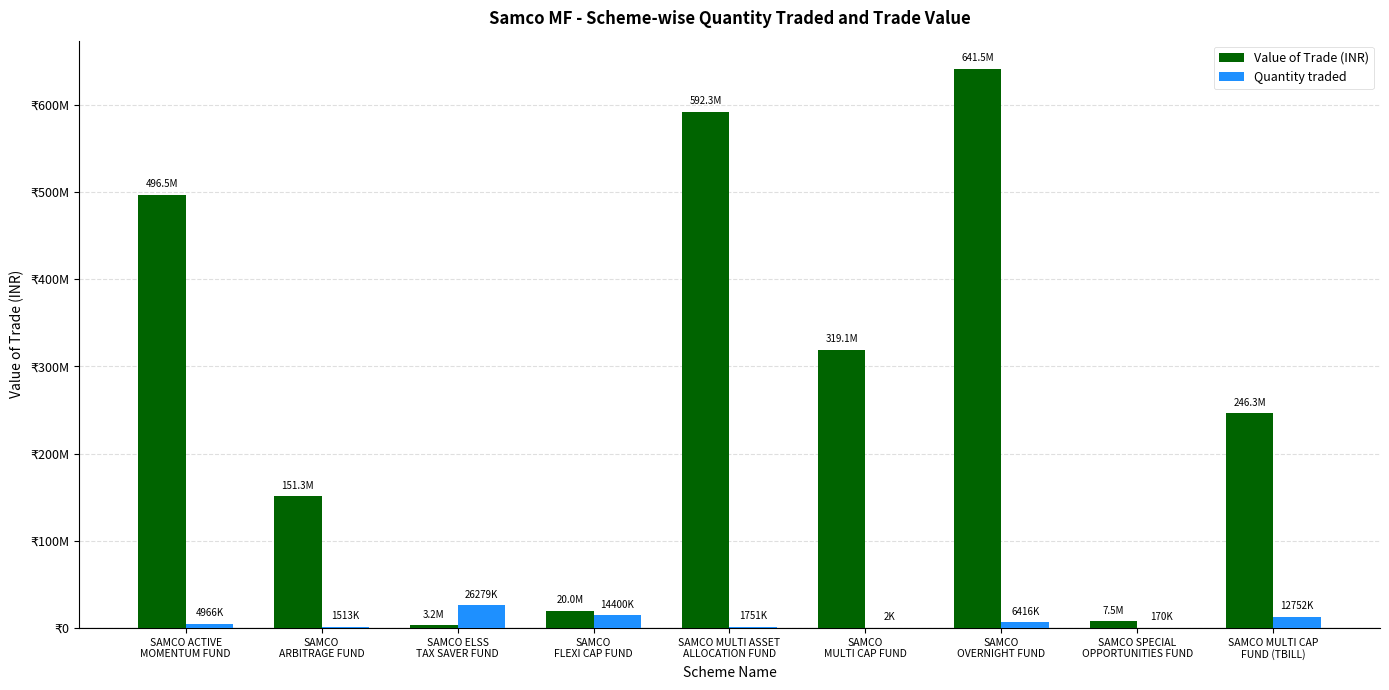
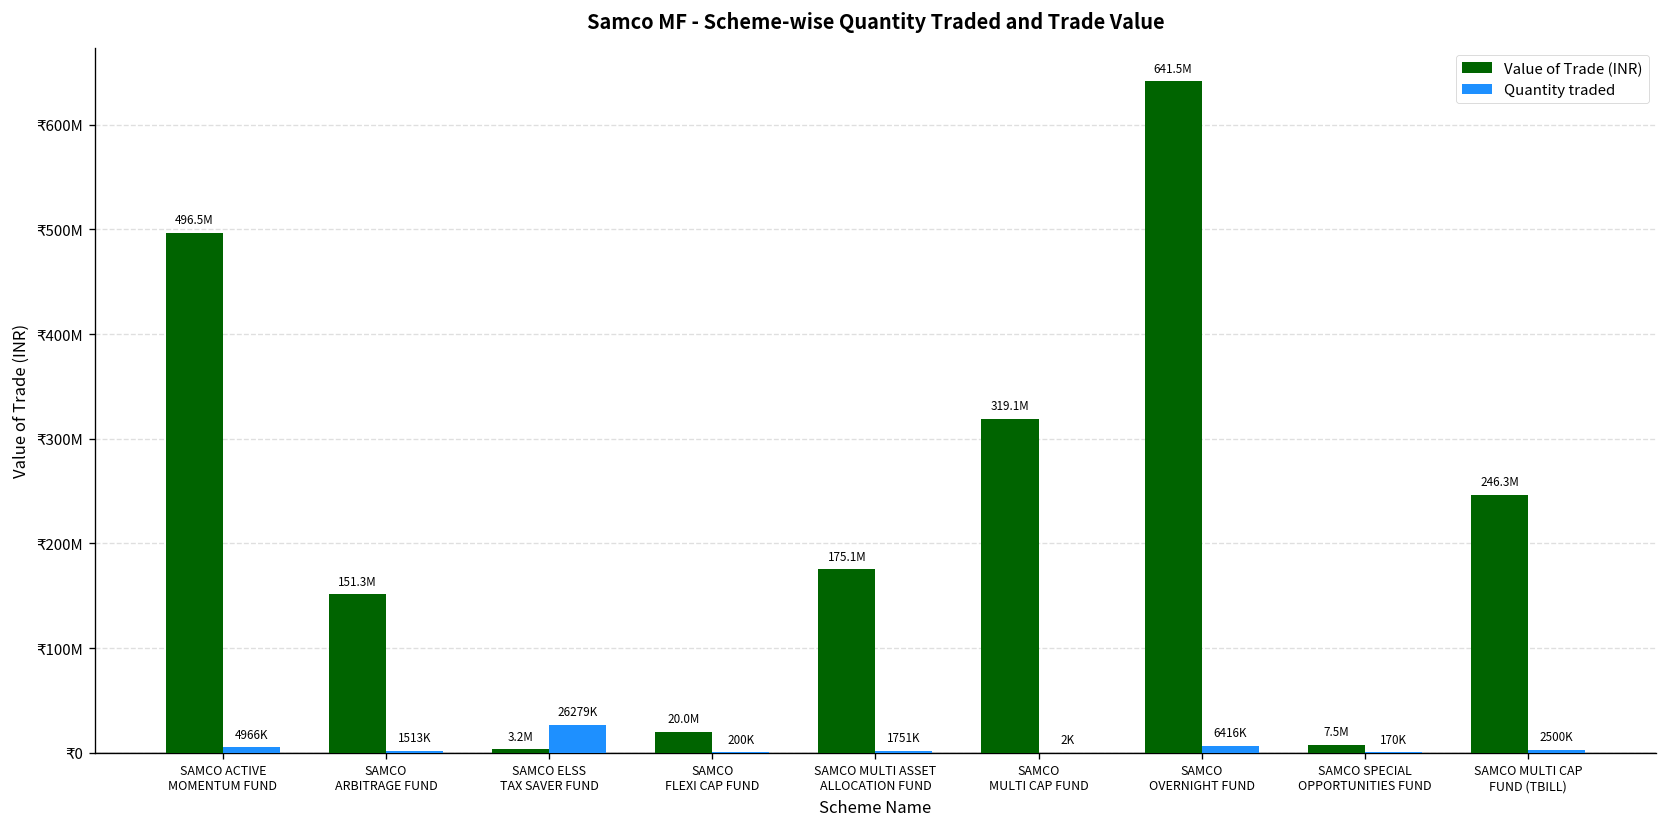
  {
    "Value of Trade (INR)": {
      "SAMCO ACTIVE MOMENTUM FUND": "496.5M",
      "SAMCO ARBITRAGE FUND": "151.3M",
      "SAMCO ELSS TAX SAVER FUND": "3.2M",
      "SAMCO FLEXI CAP FUND": "20.0M",
-     "SAMCO MULTI ASSET ALLOCATION FUND": "592.3M",
+     "SAMCO MULTI ASSET ALLOCATION FUND": "175.1M",
      "SAMCO MULTI CAP FUND": "319.1M",
      "SAMCO OVERNIGHT FUND": "641.5M",
      "SAMCO SPECIAL OPPORTUNITIES FUND": "7.5M",
      "SAMCO MULTI CAP FUND (TBILL)": "246.3M"
    },
    "Quantity traded": {
      "SAMCO ACTIVE MOMENTUM FUND": "4966K",
      "SAMCO ARBITRAGE FUND": "1513K",
      "SAMCO ELSS TAX SAVER FUND": "26279K",
-     "SAMCO FLEXI CAP FUND": "14400K",
+     "SAMCO FLEXI CAP FUND": "200K",
      "SAMCO MULTI ASSET ALLOCATION FUND": "1751K",
      "SAMCO MULTI CAP FUND": "2K",
      "SAMCO OVERNIGHT FUND": "6416K",
      "SAMCO SPECIAL OPPORTUNITIES FUND": "170K",
-     "SAMCO MULTI CAP FUND (TBILL)": "12752K"
+     "SAMCO MULTI CAP FUND (TBILL)": "2500K"
    }
  }
